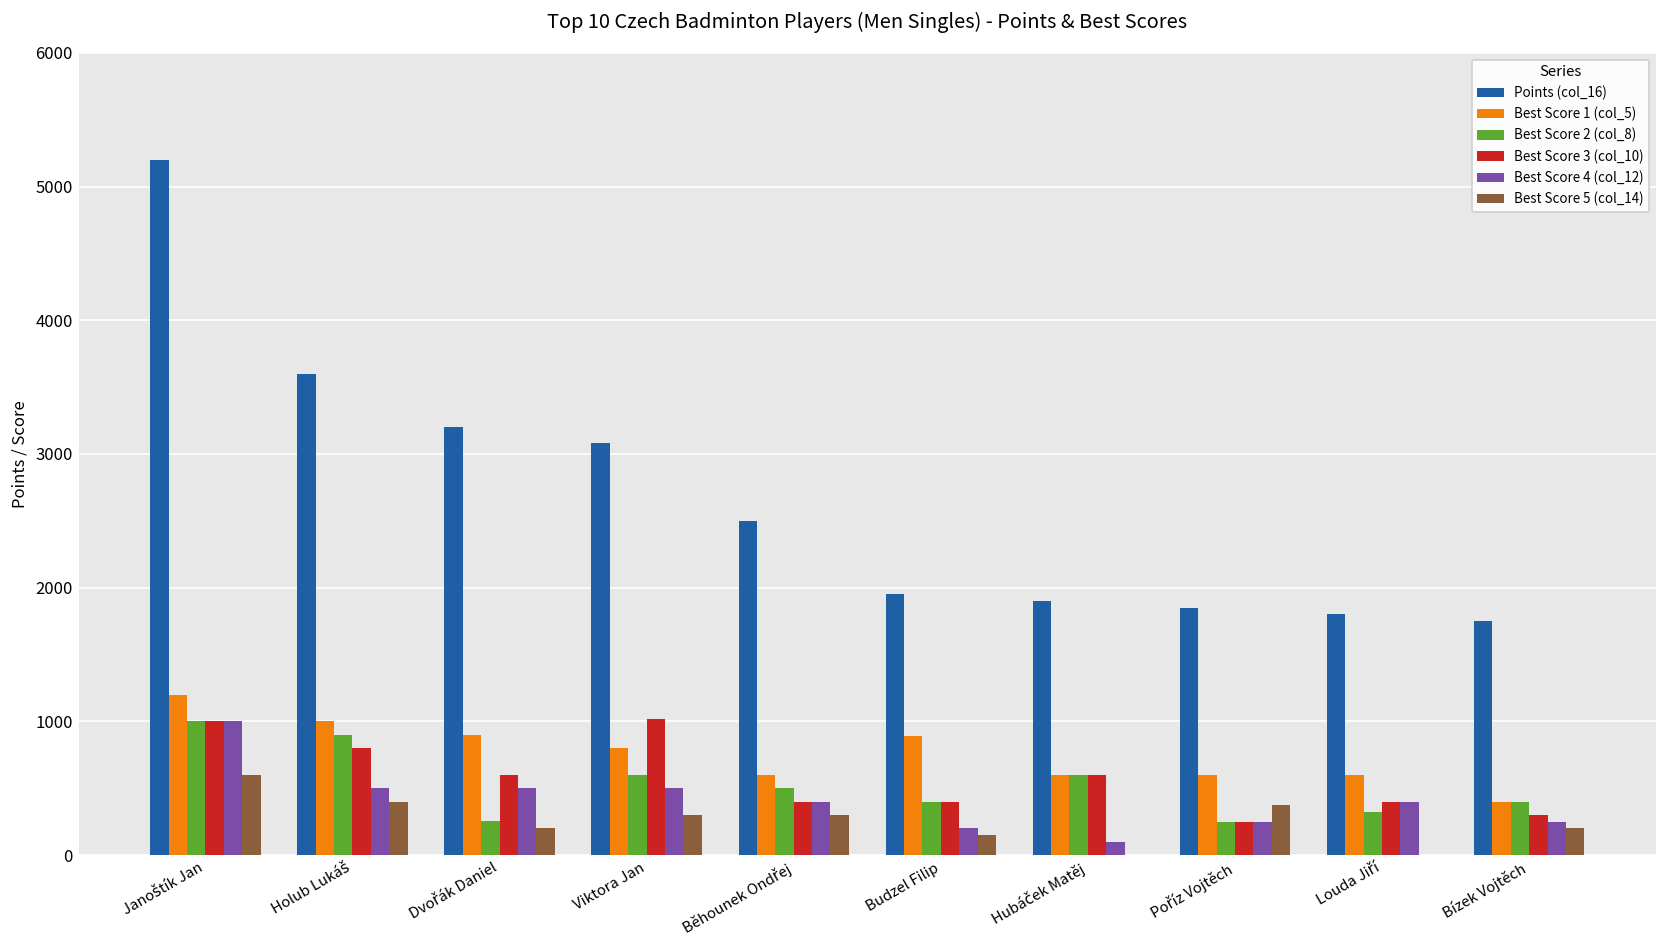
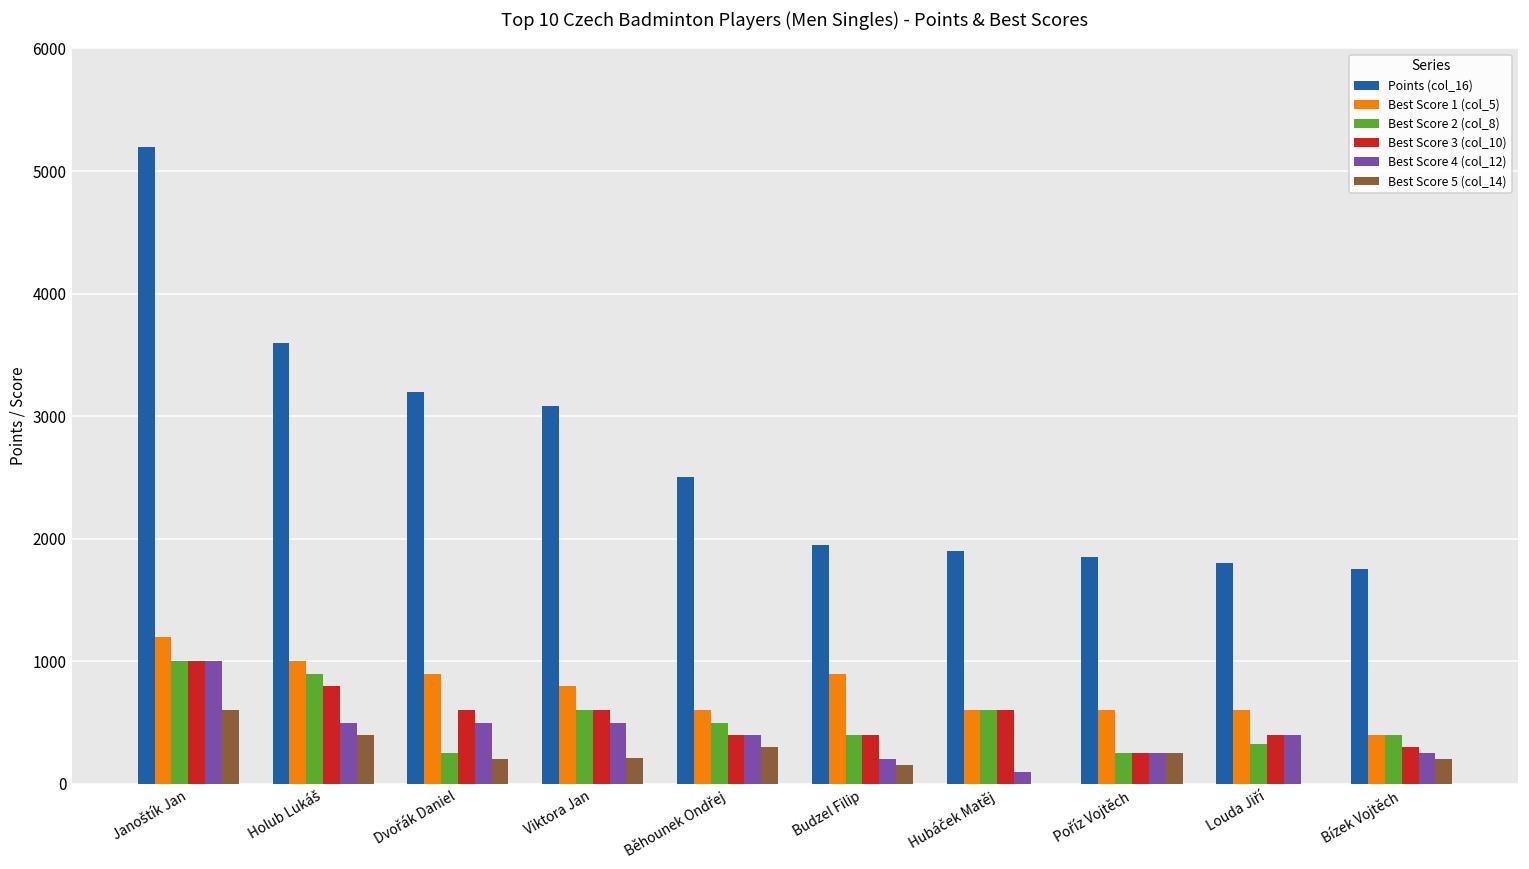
  {
    "Points (col_16)": {
      "Janoštík Jan": 5200,
      "Holub Lukáš": 3600,
      "Dvořák Daniel": 3200,
      "Viktora Jan": 3080,
      "Běhounek Ondřej": 2500,
      "Budzel Filip": 1950,
      "Hubáček Matěj": 1900,
      "Poříz Vojtěch": 1850,
      "Louda Jiří": 1800,
      "Bízek Vojtěch": 1750
    },
    "Best Score 1 (col_5)": {
      "Janoštík Jan": 1200,
      "Holub Lukáš": 1000,
      "Dvořák Daniel": 900,
      "Viktora Jan": 800,
      "Běhounek Ondřej": 600,
      "Budzel Filip": 890,
      "Hubáček Matěj": 600,
      "Poříz Vojtěch": 600,
      "Louda Jiří": 600,
      "Bízek Vojtěch": 400
    },
    "Best Score 2 (col_8)": {
      "Janoštík Jan": 1000,
      "Holub Lukáš": 900,
      "Dvořák Daniel": 250,
      "Viktora Jan": 600,
      "Běhounek Ondřej": 500,
      "Budzel Filip": 400,
      "Hubáček Matěj": 600,
      "Poříz Vojtěch": 250,
      "Louda Jiří": 320,
      "Bízek Vojtěch": 400
    },
    "Best Score 3 (col_10)": {
      "Janoštík Jan": 1000,
      "Holub Lukáš": 800,
      "Dvořák Daniel": 600,
-     "Viktora Jan": 1020,
+     "Viktora Jan": 600,
      "Běhounek Ondřej": 400,
      "Budzel Filip": 400,
      "Hubáček Matěj": 600,
      "Poříz Vojtěch": 250,
      "Louda Jiří": 400,
      "Bízek Vojtěch": 300
    },
    "Best Score 4 (col_12)": {
      "Janoštík Jan": 1000,
      "Holub Lukáš": 500,
      "Dvořák Daniel": 500,
      "Viktora Jan": 500,
      "Běhounek Ondřej": 400,
      "Budzel Filip": 200,
      "Hubáček Matěj": 100,
      "Poříz Vojtěch": 250,
      "Louda Jiří": 400,
      "Bízek Vojtěch": 250
    },
    "Best Score 5 (col_14)": {
      "Janoštík Jan": 600,
      "Holub Lukáš": 400,
      "Dvořák Daniel": 200,
-     "Viktora Jan": 300,
+     "Viktora Jan": 210,
      "Běhounek Ondřej": 300,
      "Budzel Filip": 150,
      "Hubáček Matěj": 0,
-     "Poříz Vojtěch": 380,
+     "Poříz Vojtěch": 250,
      "Louda Jiří": 0,
      "Bízek Vojtěch": 200
    }
  }
